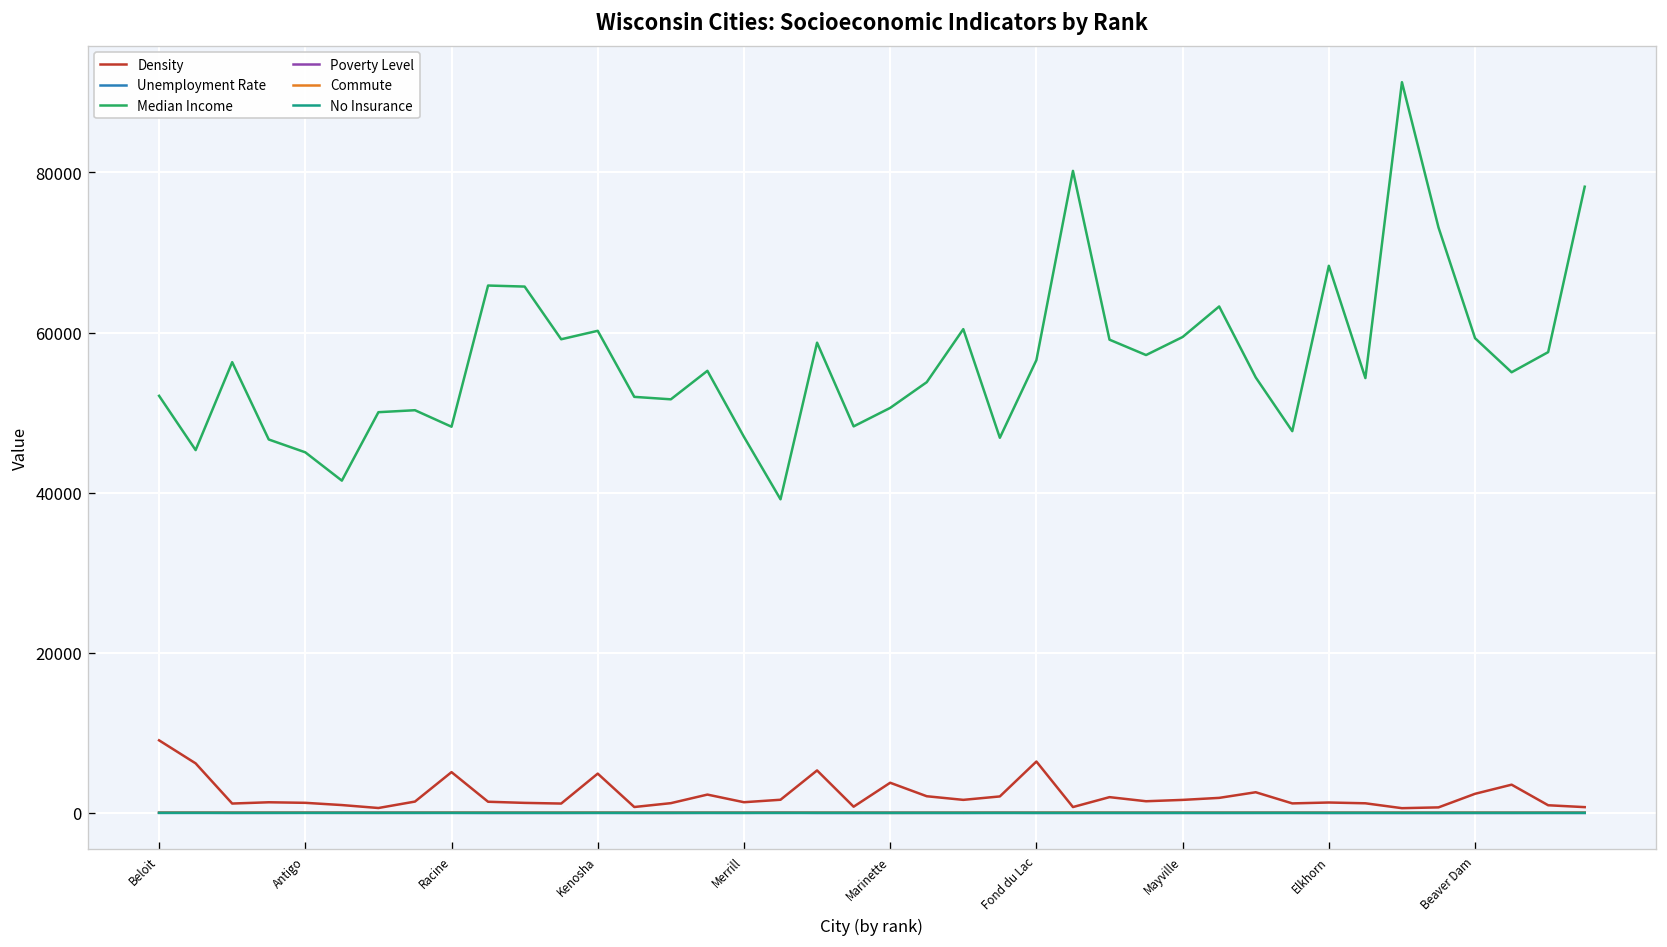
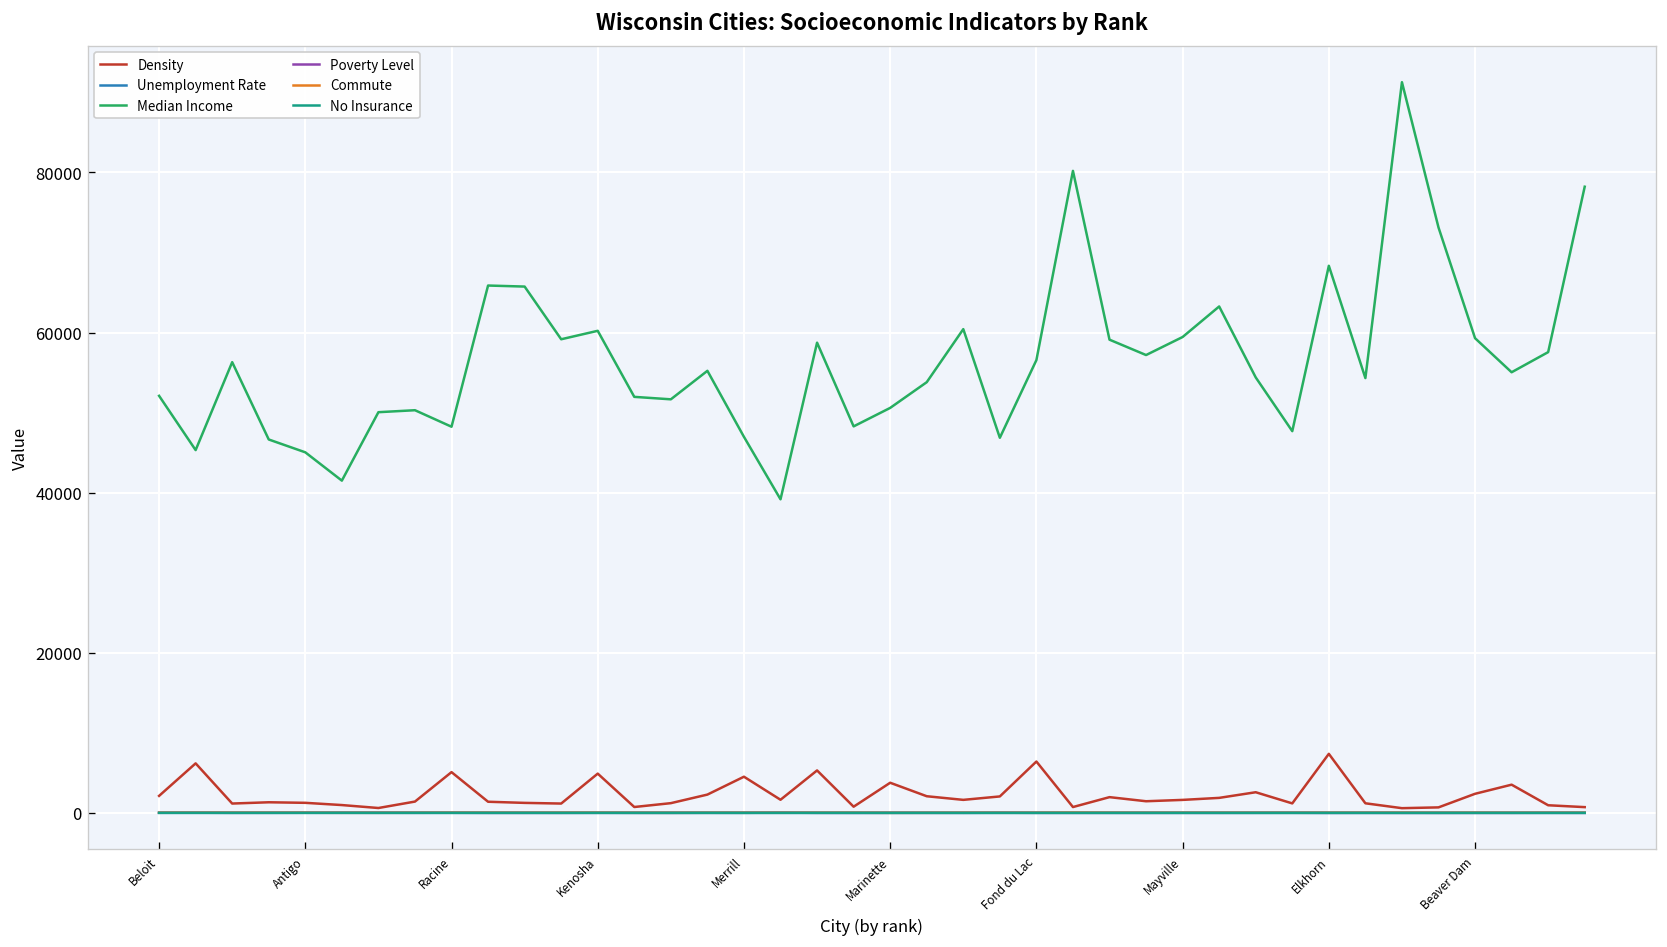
  {
    "Density": {
-     "Beloit": 9000,
+     "Beloit": 2000,
      "Antigo": 1000,
      "Racine": 5000,
      "Kenosha": 5000,
-     "Merrill": 1000,
+     "Merrill": 5000,
      "Marinette": 4000,
      "Fond du Lac": 6000,
      "Mayville": 2000,
-     "Elkhorn": 1000,
+     "Elkhorn": 7000,
      "Beaver Dam": 2000
    }
  }
